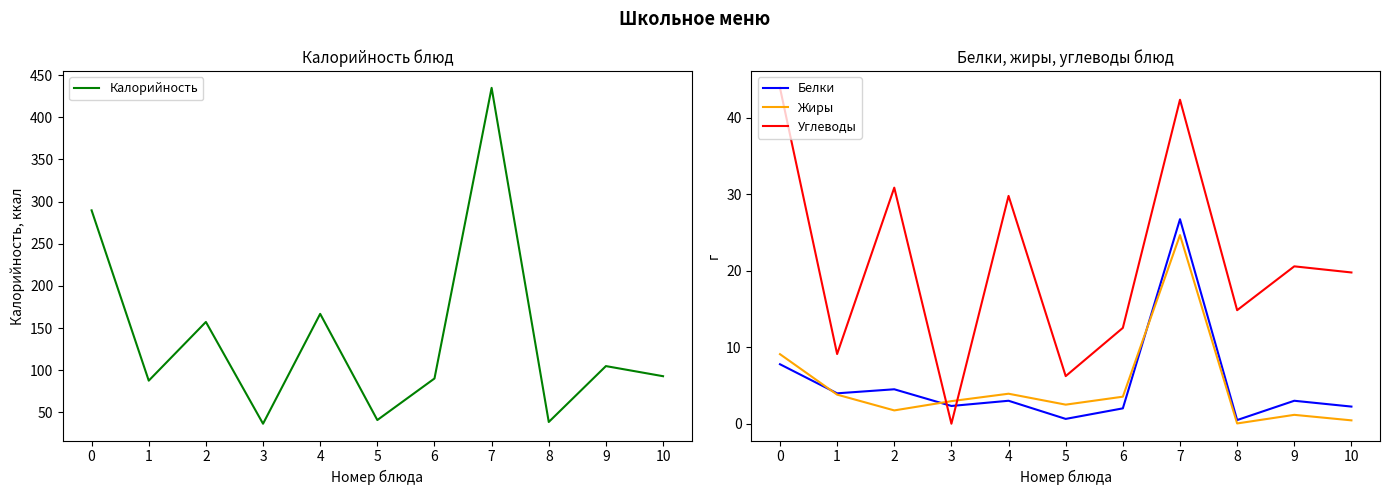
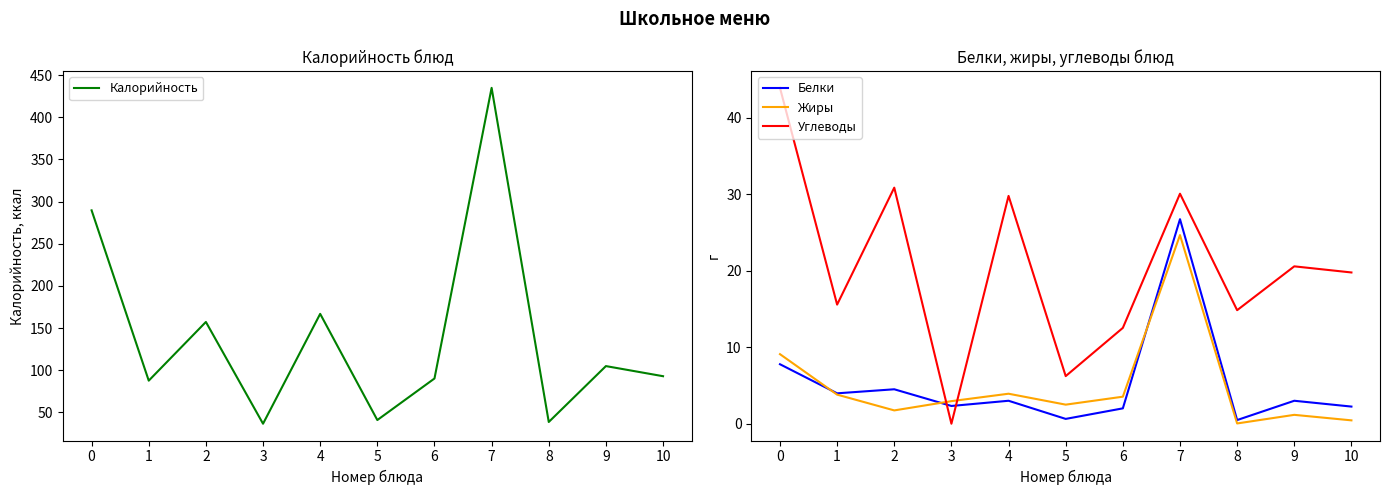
  {
    "Калорийность блюд": {
      "0": 290,
      "1": 90,
      "2": 160,
      "3": 40,
      "4": 170,
      "5": 40,
      "6": 90,
      "7": 440,
      "8": 40,
      "9": 100,
      "10": 90
    },
    "Белки, жиры, углеводы блюд": {
      "Белки": {
        "0": 8,
        "2": 5,
        "3": 2,
        "4": 3,
        "5": 1,
        "6": 2,
        "7": 27,
        "8": 0,
        "9": 3,
        "10": 2
      },
      "Жиры": {
        "0": 9,
        "2": 2,
        "3": 3,
        "4": 4,
        "5": 2,
        "6": 4,
        "7": 25,
        "8": 0,
        "9": 1,
        "10": 0
      },
      "Углеводы": {
-       "1": 9,
+       "1": 16,
        "2": 31,
        "3": 0,
        "4": 30,
        "5": 6,
        "6": 13,
-       "7": 42,
+       "7": 30,
        "8": 15,
        "9": 21,
        "10": 20
      }
    }
  }
